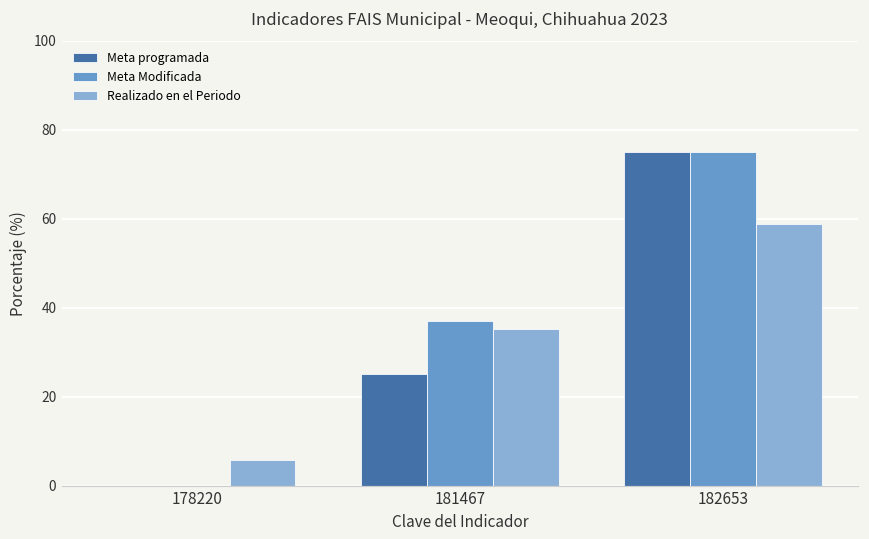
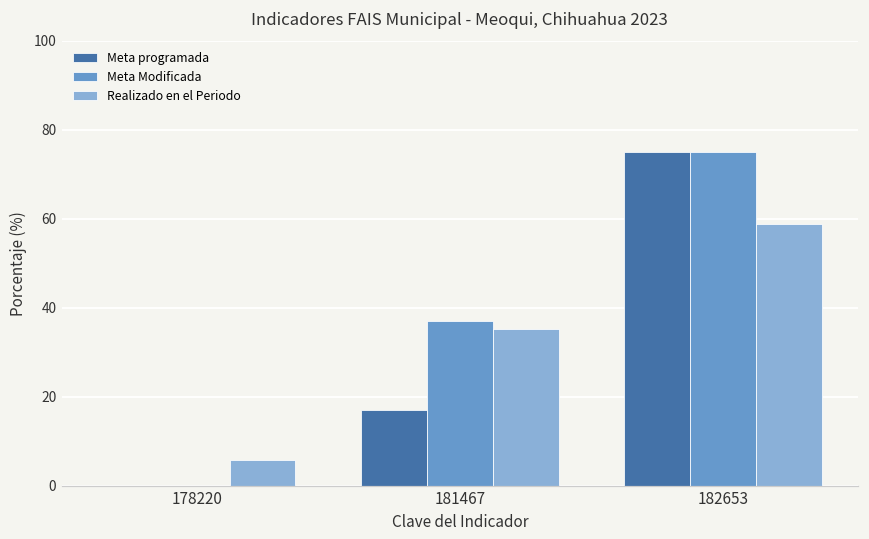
  {
    "Meta programada": {
      "178220": 0,
-     "181467": 25,
+     "181467": 17,
      "182653": 75
    }
  }
